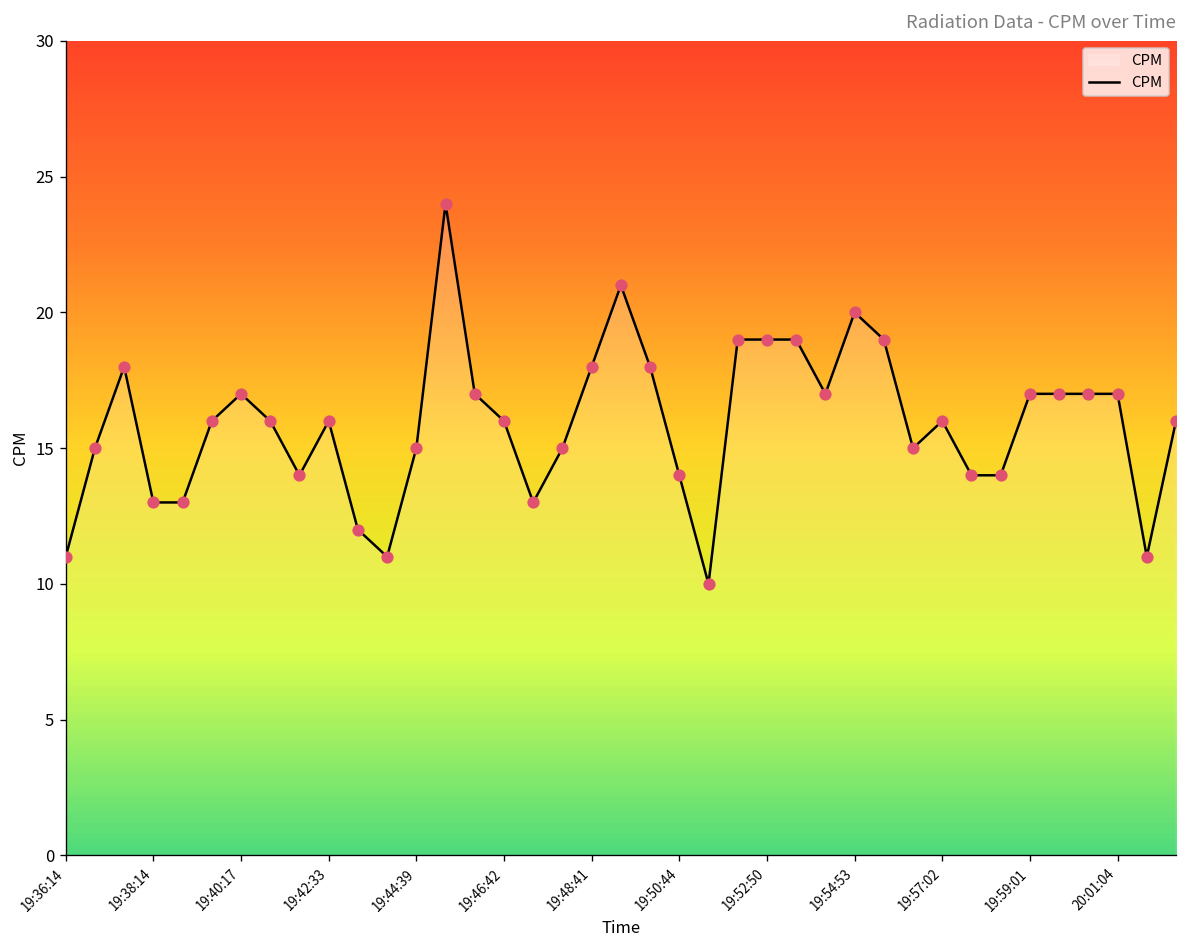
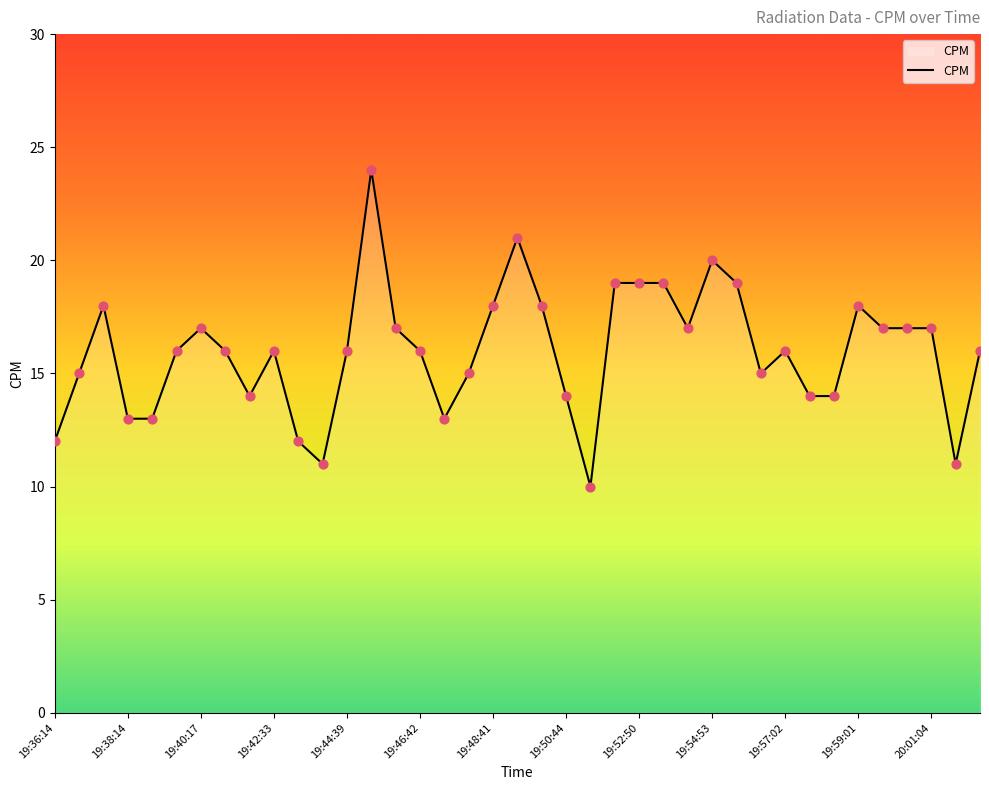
  {
-   "19:36:14": 11,
+   "19:36:14": 12,
    "19:38:14": 13,
    "19:40:17": 17,
    "19:42:33": 16,
-   "19:44:39": 15,
+   "19:44:39": 16,
    "19:46:42": 16,
    "19:48:41": 18,
    "19:50:44": 14,
    "19:52:50": 19,
    "19:54:53": 20,
    "19:57:02": 16,
-   "19:59:01": 17,
+   "19:59:01": 18,
    "20:01:04": 17
  }
